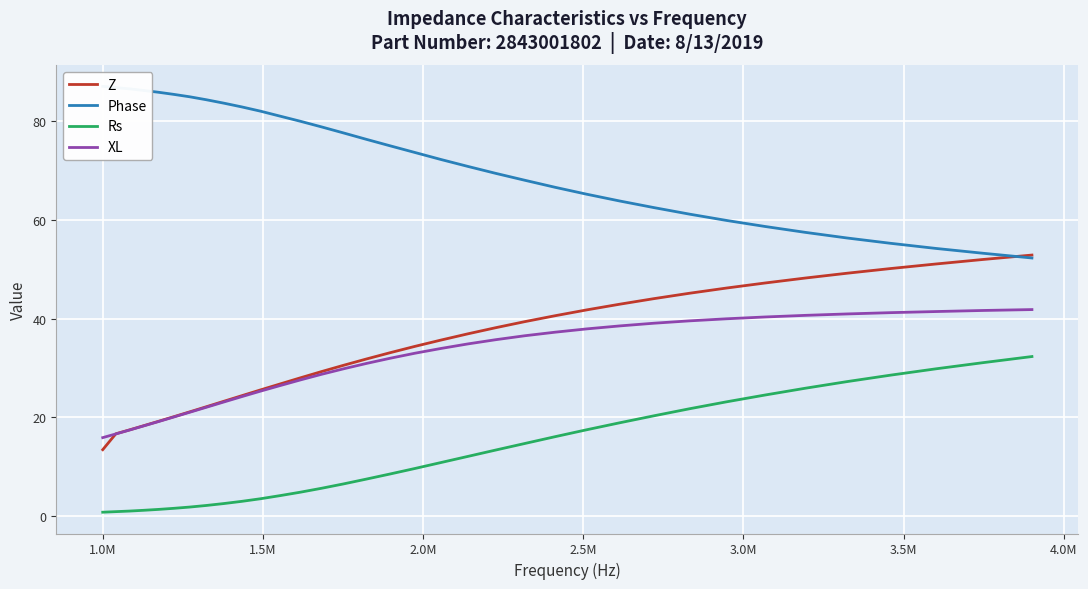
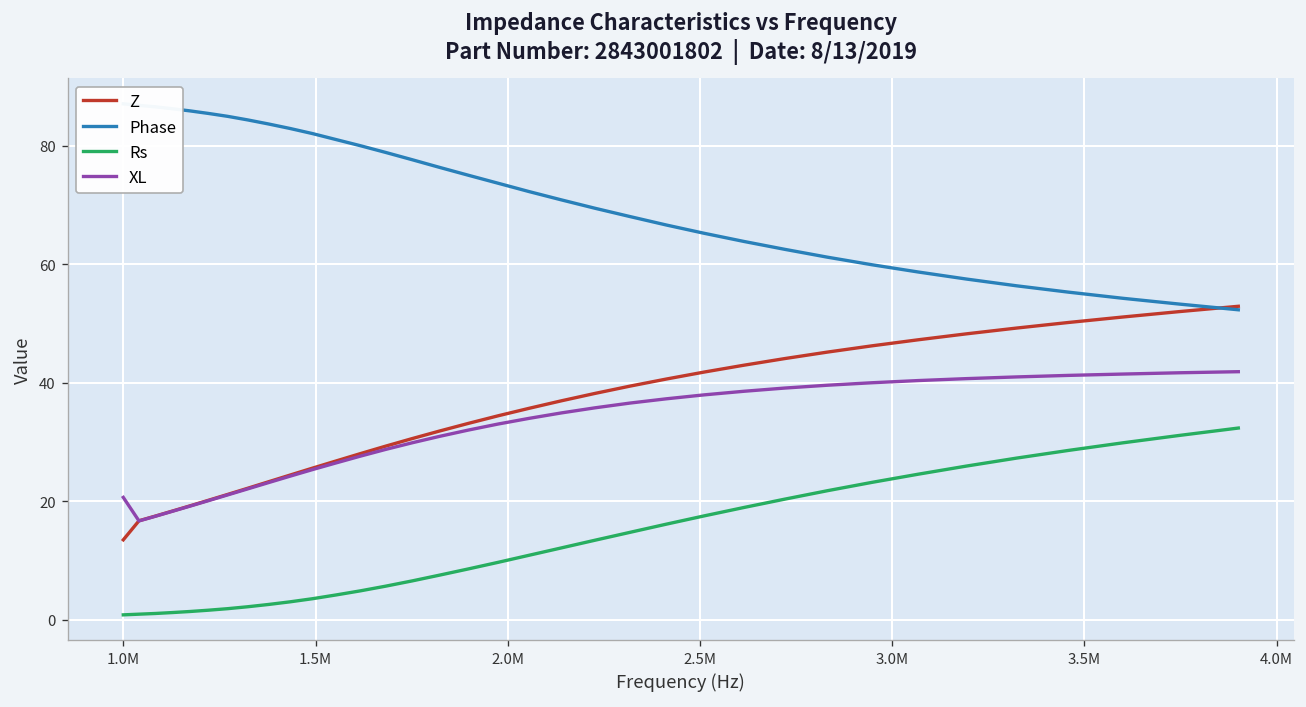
  {
    "Z": {
      "1.0M": 13
    },
    "Rs": {
      "1.0M": 1
    },
    "XL": {
-     "1.0M": 16
+     "1.0M": 21
    }
  }
